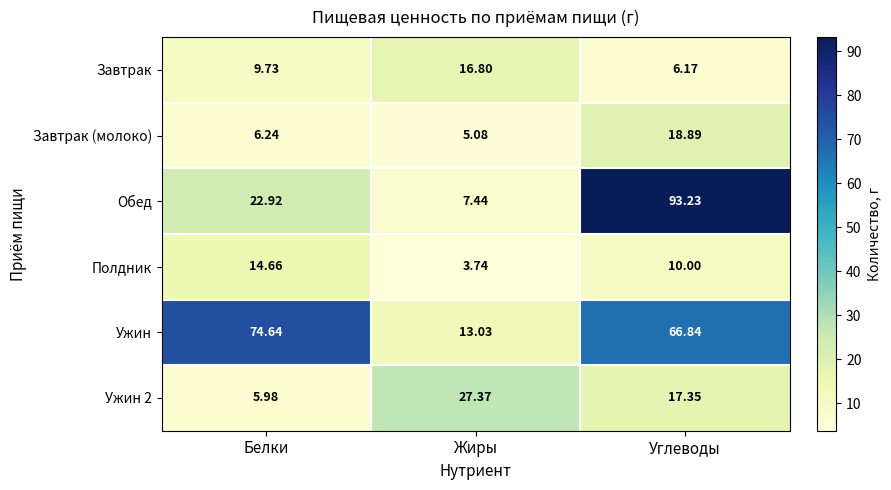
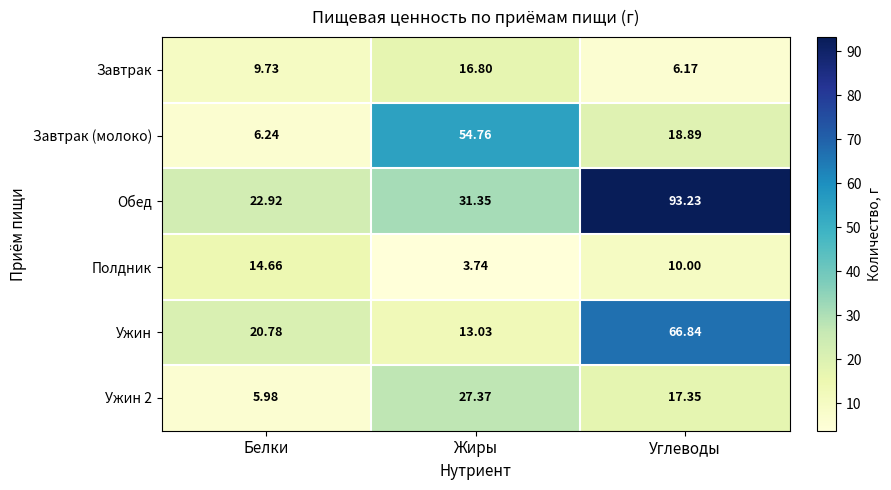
  {
    "Завтрак": {
      "Белки": 9.73,
      "Жиры": 16.80,
      "Углеводы": 6.17
    },
    "Завтрак (молоко)": {
      "Белки": 6.24,
-     "Жиры": 5.08,
+     "Жиры": 54.76,
      "Углеводы": 18.89
    },
    "Обед": {
      "Белки": 22.92,
-     "Жиры": 7.44,
+     "Жиры": 31.35,
      "Углеводы": 93.23
    },
    "Полдник": {
      "Белки": 14.66,
      "Жиры": 3.74,
      "Углеводы": 10.00
    },
    "Ужин": {
-     "Белки": 74.64,
+     "Белки": 20.78,
      "Жиры": 13.03,
      "Углеводы": 66.84
    },
    "Ужин 2": {
      "Белки": 5.98,
      "Жиры": 27.37,
      "Углеводы": 17.35
    }
  }
